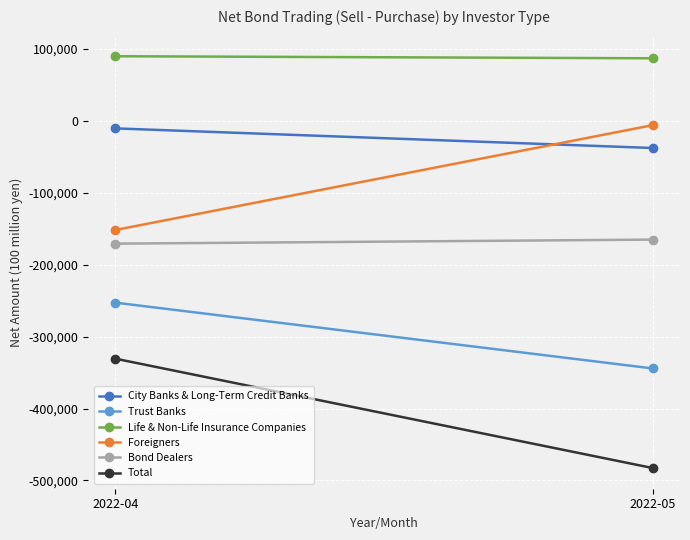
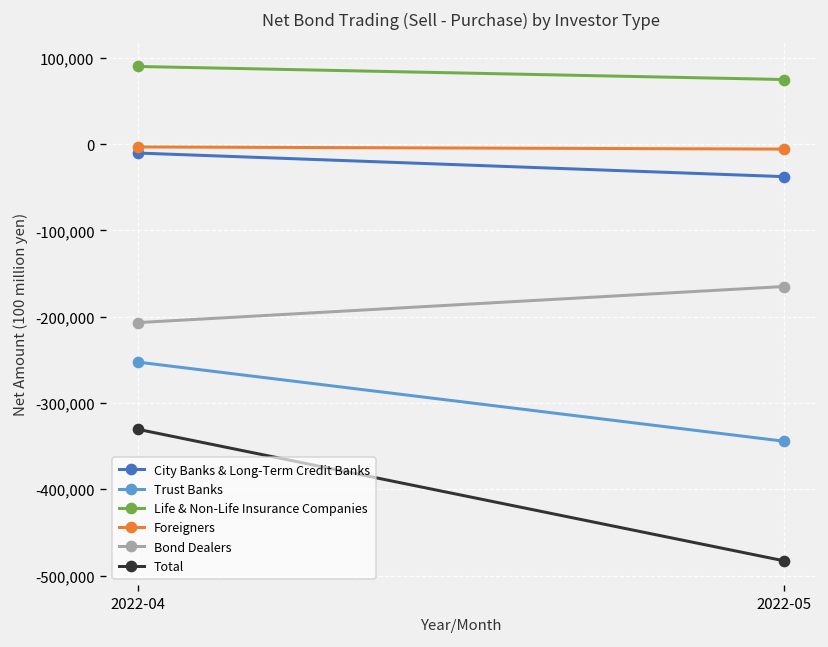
  {
    "Life & Non-Life Insurance Companies": {
      "2022-04": "90,000",
-     "2022-05": "90,000"
+     "2022-05": "70,000"
    },
    "Foreigners": {
-     "2022-04": "-150,000",
+     "2022-04": "0",
      "2022-05": "-10,000"
    },
    "Bond Dealers": {
-     "2022-04": "-170,000",
+     "2022-04": "-210,000",
      "2022-05": "-170,000"
    },
    "Total": {
      "2022-04": "-330,000",
      "2022-05": "-480,000"
    }
  }
